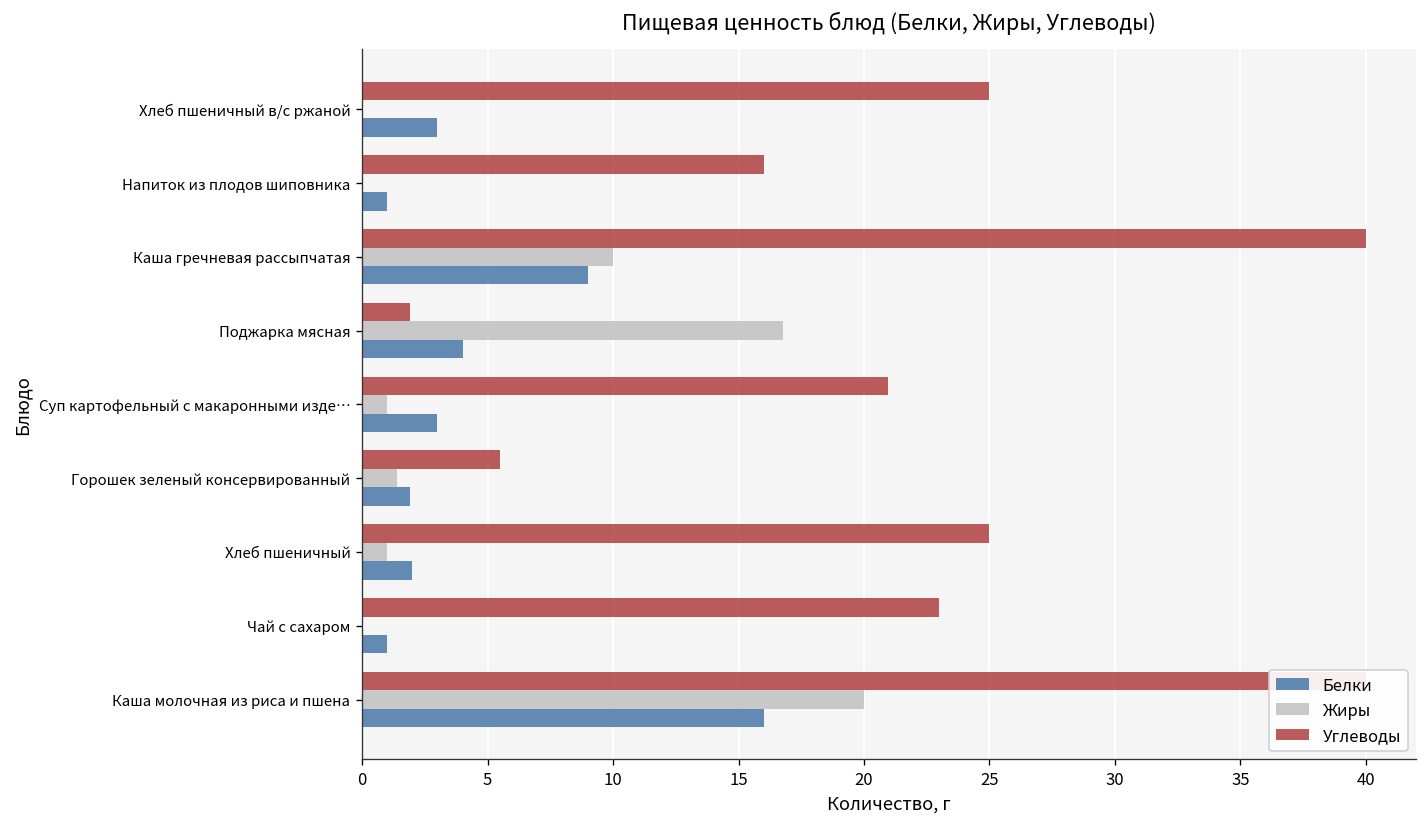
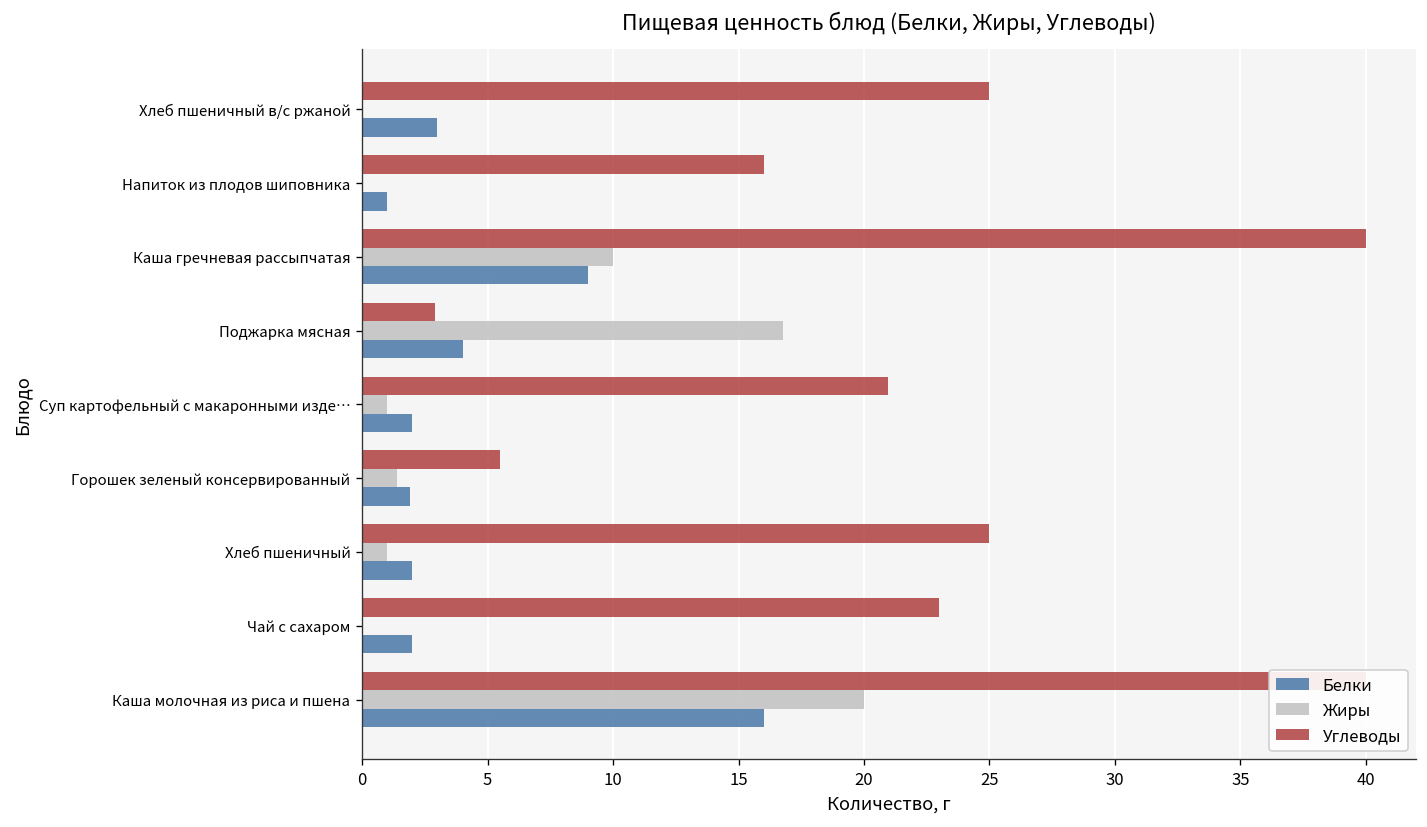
  {
    "Белки": {
      "Хлеб пшеничный в/с ржаной": 3,
      "Напиток из плодов шиповника": 1,
      "Каша гречневая рассыпчатая": 9,
      "Поджарка мясная": 4,
-     "Суп картофельный с макаронными изде…": 3,
+     "Суп картофельный с макаронными изде…": 2,
      "Горошек зеленый консервированный": 2,
      "Хлеб пшеничный": 2,
-     "Чай с сахаром": 1,
+     "Чай с сахаром": 2,
      "Каша молочная из риса и пшена": 16
    },
    "Жиры": {
      "Хлеб пшеничный в/с ржаной": 0.0,
      "Напиток из плодов шиповника": 0.0,
      "Каша гречневая рассыпчатая": 10.0,
      "Поджарка мясная": 16.8,
      "Суп картофельный с макаронными изде…": 1.0,
      "Горошек зеленый консервированный": 1.4,
      "Хлеб пшеничный": 1.0,
      "Чай с сахаром": 0.0,
      "Каша молочная из риса и пшена": 20.0
    },
    "Углеводы": {
      "Хлеб пшеничный в/с ржаной": 25.0,
      "Напиток из плодов шиповника": 16.0,
      "Каша гречневая рассыпчатая": 40.0,
-     "Поджарка мясная": 1.9,
+     "Поджарка мясная": 2.9,
      "Суп картофельный с макаронными изде…": 21.0,
      "Горошек зеленый консервированный": 5.5,
      "Хлеб пшеничный": 25.0,
      "Чай с сахаром": 23.0
    }
  }
